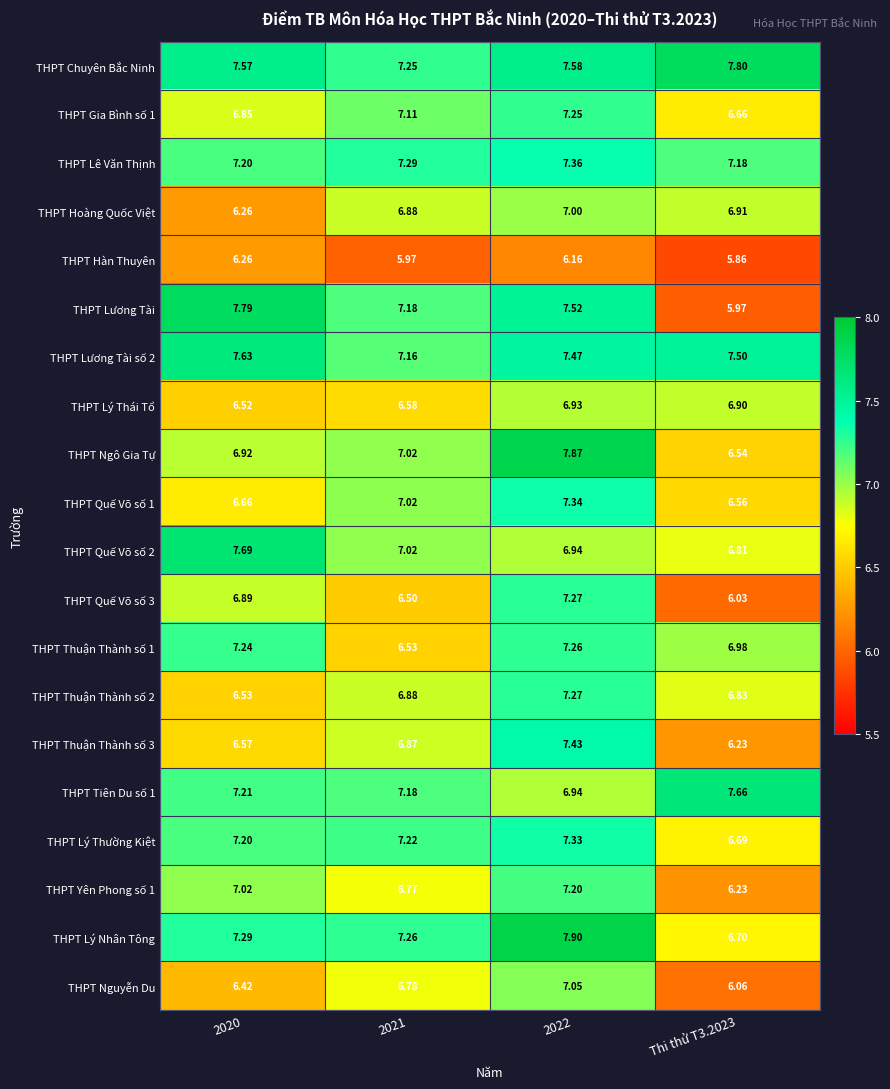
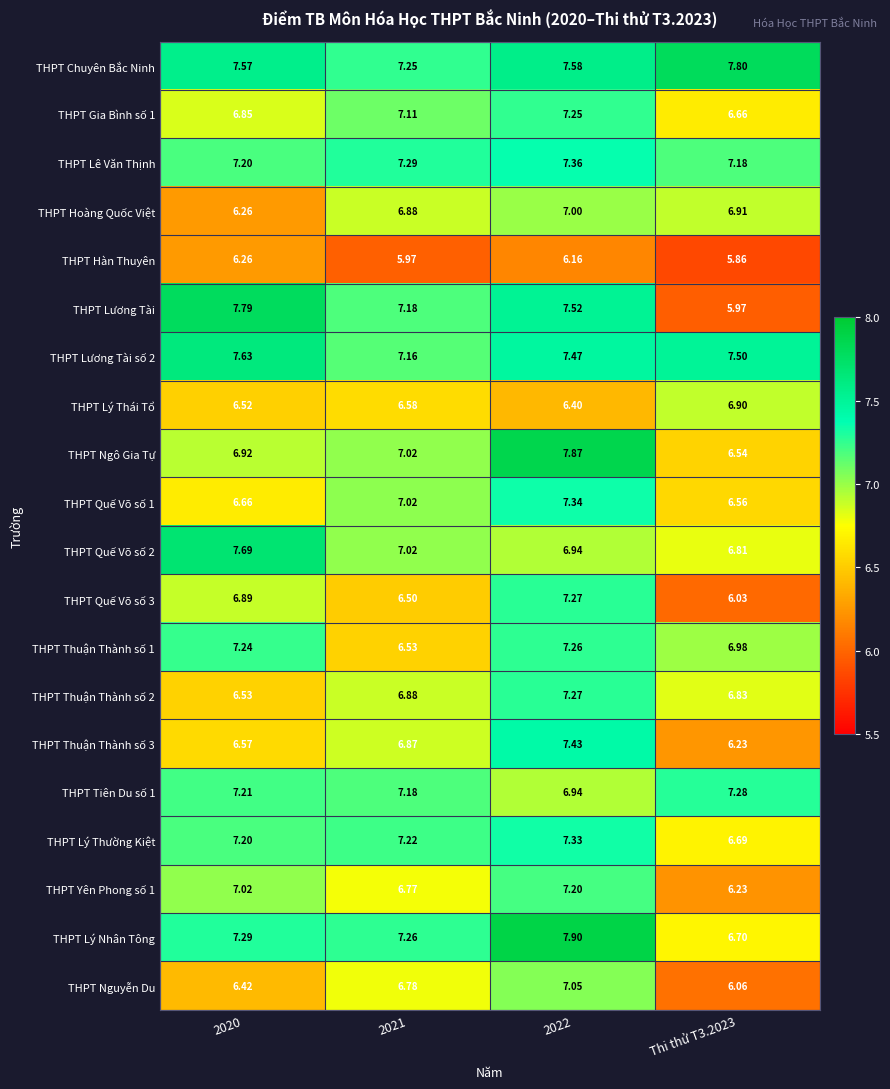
  {
    "THPT Chuyên Bắc Ninh": {
      "2020": 7.57,
      "2021": 7.25,
      "2022": 7.58,
      "Thi thử T3.2023": 7.80
    },
    "THPT Gia Bình số 1": {
      "2020": 6.85,
      "2021": 7.11,
      "2022": 7.25,
      "Thi thử T3.2023": 6.66
    },
    "THPT Lê Văn Thịnh": {
      "2020": 7.20,
      "2021": 7.29,
      "2022": 7.36,
      "Thi thử T3.2023": 7.18
    },
    "THPT Hoàng Quốc Việt": {
      "2020": 6.26,
      "2021": 6.88,
      "2022": 7.00,
      "Thi thử T3.2023": 6.91
    },
    "THPT Hàn Thuyên": {
      "2020": 6.26,
      "2021": 5.97,
      "2022": 6.16,
      "Thi thử T3.2023": 5.86
    },
    "THPT Lương Tài": {
      "2020": 7.79,
      "2021": 7.18,
      "2022": 7.52,
      "Thi thử T3.2023": 5.97
    },
    "THPT Lương Tài số 2": {
      "2020": 7.63,
      "2021": 7.16,
      "2022": 7.47,
      "Thi thử T3.2023": 7.50
    },
    "THPT Lý Thái Tổ": {
      "2020": 6.52,
      "2021": 6.58,
-     "2022": 6.93,
+     "2022": 6.40,
      "Thi thử T3.2023": 6.90
    },
    "THPT Ngô Gia Tự": {
      "2020": 6.92,
      "2021": 7.02,
      "2022": 7.87,
      "Thi thử T3.2023": 6.54
    },
    "THPT Quế Võ số 1": {
      "2020": 6.66,
      "2021": 7.02,
      "2022": 7.34,
      "Thi thử T3.2023": 6.56
    },
    "THPT Quế Võ số 2": {
      "2020": 7.69,
      "2021": 7.02,
      "2022": 6.94,
      "Thi thử T3.2023": 6.81
    },
    "THPT Quế Võ số 3": {
      "2020": 6.89,
      "2021": 6.50,
      "2022": 7.27,
      "Thi thử T3.2023": 6.03
    },
    "THPT Thuận Thành số 1": {
      "2020": 7.24,
      "2021": 6.53,
      "2022": 7.26,
      "Thi thử T3.2023": 6.98
    },
    "THPT Thuận Thành số 2": {
      "2020": 6.53,
      "2021": 6.88,
      "2022": 7.27,
      "Thi thử T3.2023": 6.83
    },
    "THPT Thuận Thành số 3": {
      "2020": 6.57,
      "2021": 6.87,
      "2022": 7.43,
      "Thi thử T3.2023": 6.23
    },
    "THPT Tiên Du số 1": {
      "2020": 7.21,
      "2021": 7.18,
      "2022": 6.94,
-     "Thi thử T3.2023": 7.66
+     "Thi thử T3.2023": 7.28
    },
    "THPT Lý Thường Kiệt": {
      "2020": 7.20,
      "2021": 7.22,
      "2022": 7.33,
      "Thi thử T3.2023": 6.69
    },
    "THPT Yên Phong số 1": {
      "2020": 7.02,
      "2021": 6.77,
      "2022": 7.20,
      "Thi thử T3.2023": 6.23
    },
    "THPT Lý Nhân Tông": {
      "2020": 7.29,
      "2021": 7.26,
      "2022": 7.90,
      "Thi thử T3.2023": 6.70
    },
    "THPT Nguyễn Du": {
      "2020": 6.42,
      "2021": 6.78,
      "2022": 7.05,
      "Thi thử T3.2023": 6.06
    }
  }
